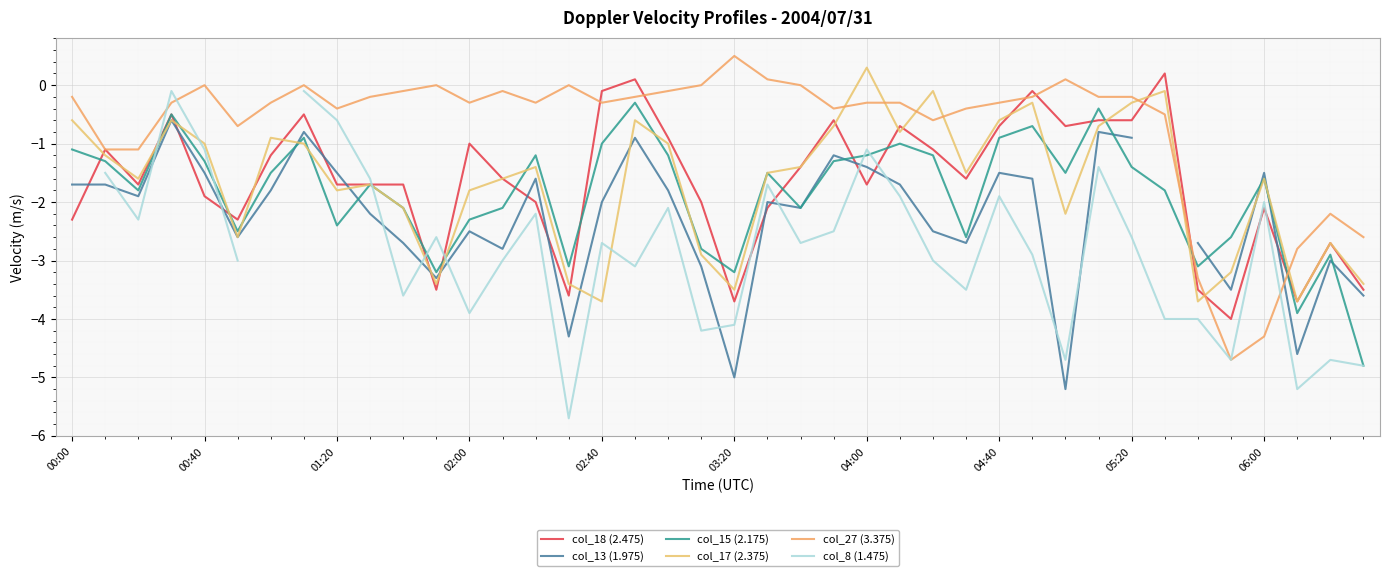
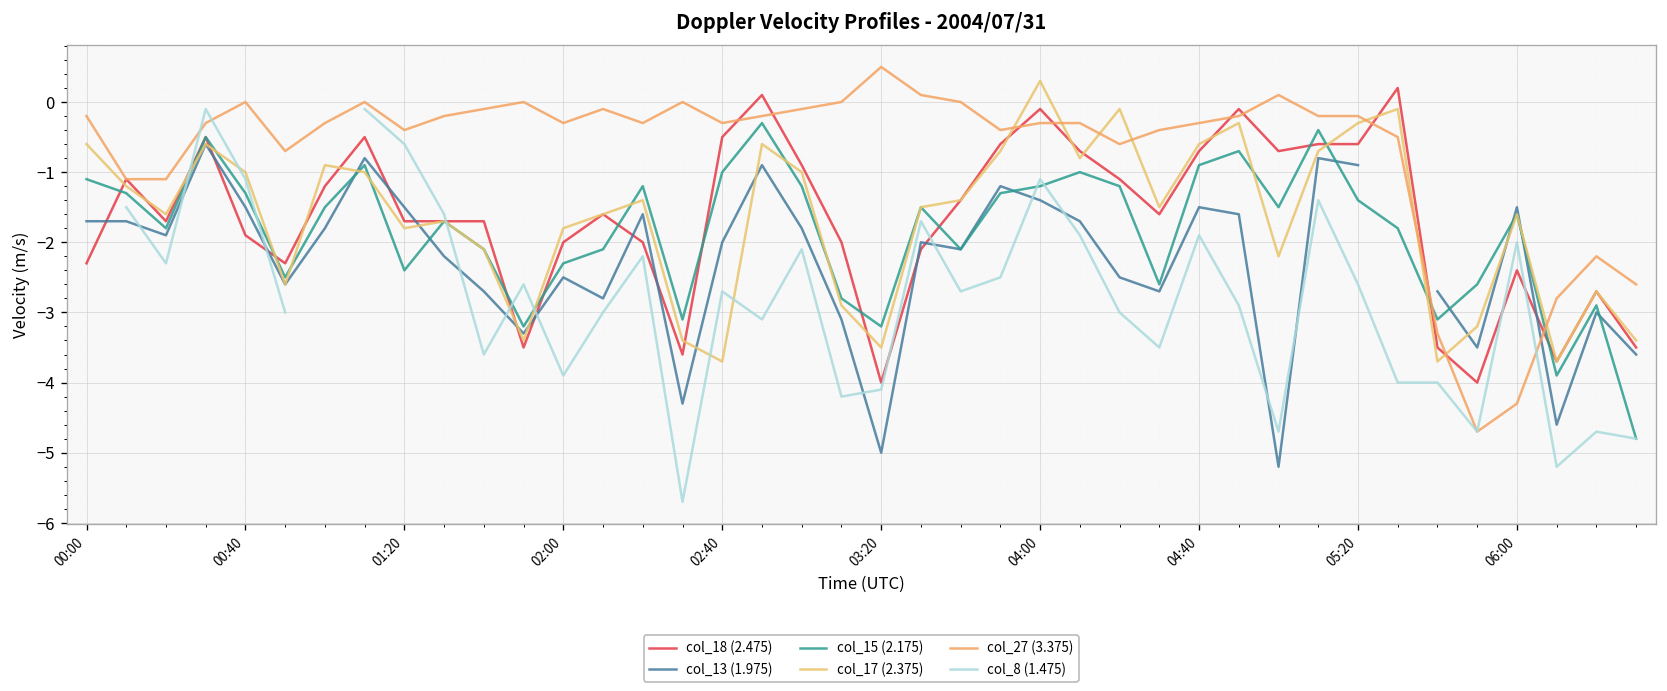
  {
    "col_18 (2.475)": {
      "00:00": -2.3,
      "00:40": -1.9,
      "01:20": -1.7,
-     "02:00": -1,
-     "02:40": -0.1,
-     "03:20": -3.7,
-     "04:00": -1.7,
+     "02:00": -2,
+     "02:40": -0.5,
+     "03:20": -4.0,
+     "04:00": -0.1,
      "04:40": -0.7,
      "05:20": -0.6,
-     "06:00": -2.1
+     "06:00": -2.4
    },
    "col_8 (1.475)": {
      "00:40": -1.1,
      "01:20": -0.6,
      "02:00": -3.9,
      "02:40": -2.7,
      "03:20": -4.1,
      "04:00": -1.1,
      "04:40": -1.9,
      "05:20": -2.6,
      "06:00": -2.0
    }
  }
